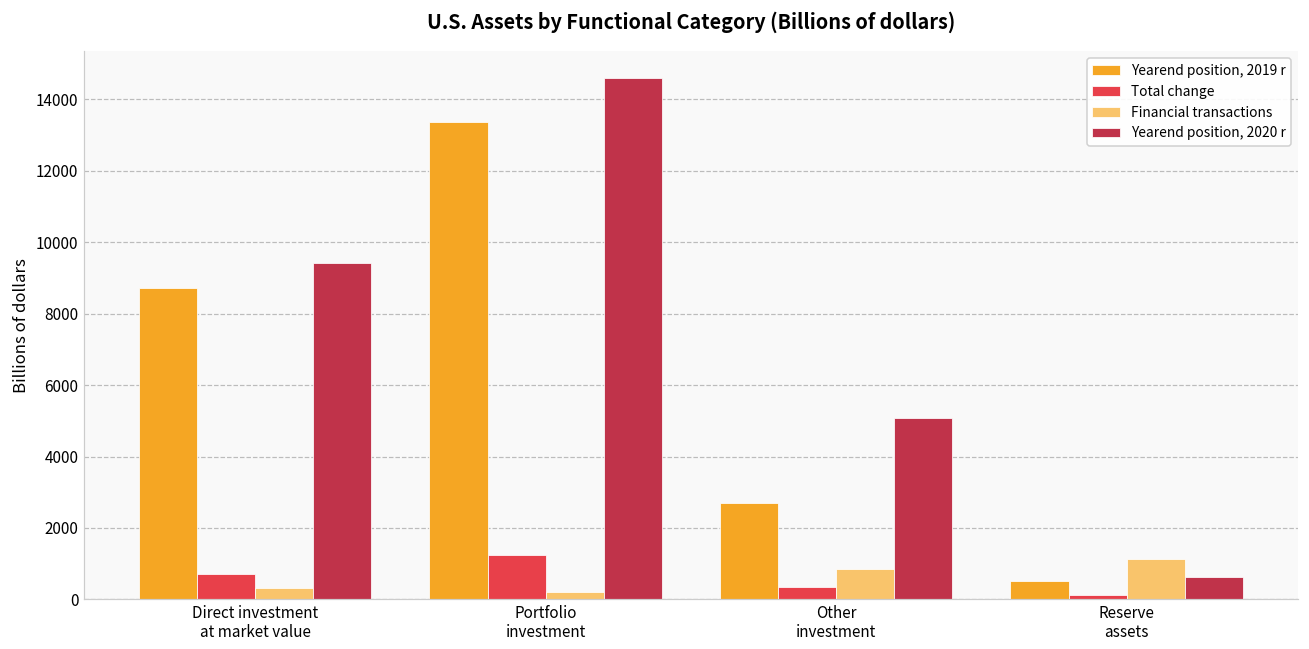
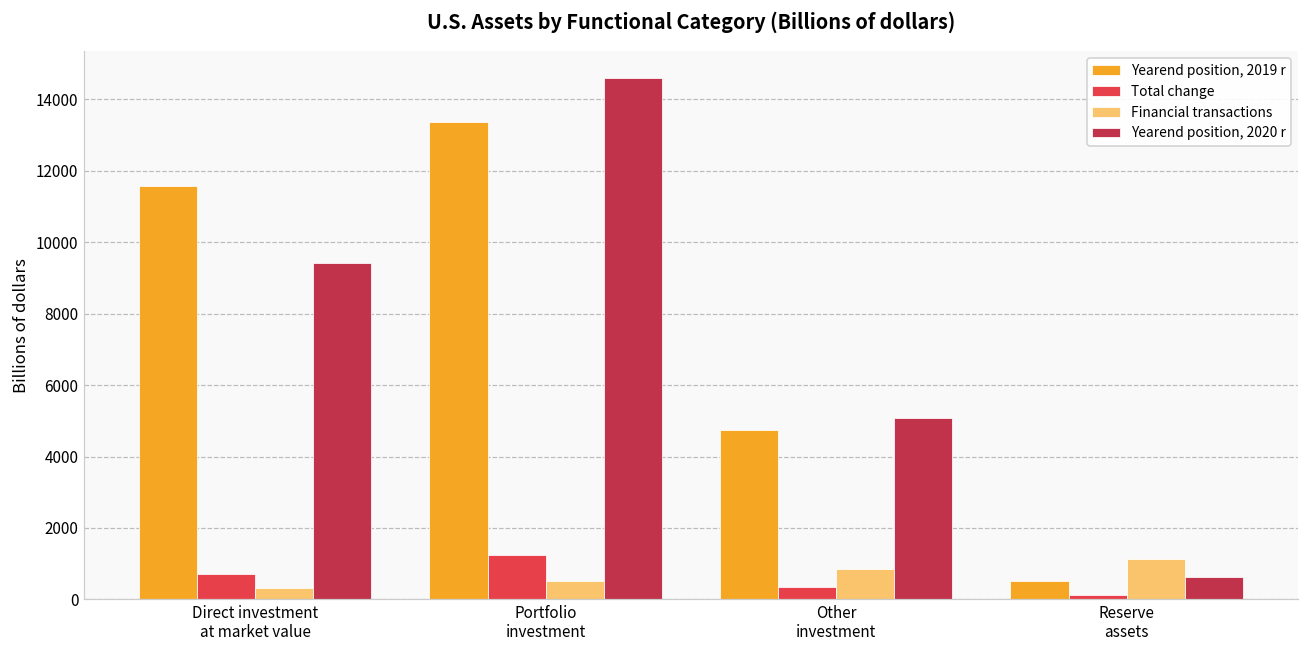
  {
    "Yearend position, 2019 r": {
-     "Direct investment at market value": 8700,
+     "Direct investment at market value": 11600,
      "Portfolio investment": 13400,
-     "Other investment": 2700,
+     "Other investment": 4700,
      "Reserve assets": 500
    },
    "Financial transactions": {
      "Direct investment at market value": 300,
-     "Portfolio investment": 200,
+     "Portfolio investment": 500,
      "Other investment": 900,
      "Reserve assets": 1100
    }
  }
